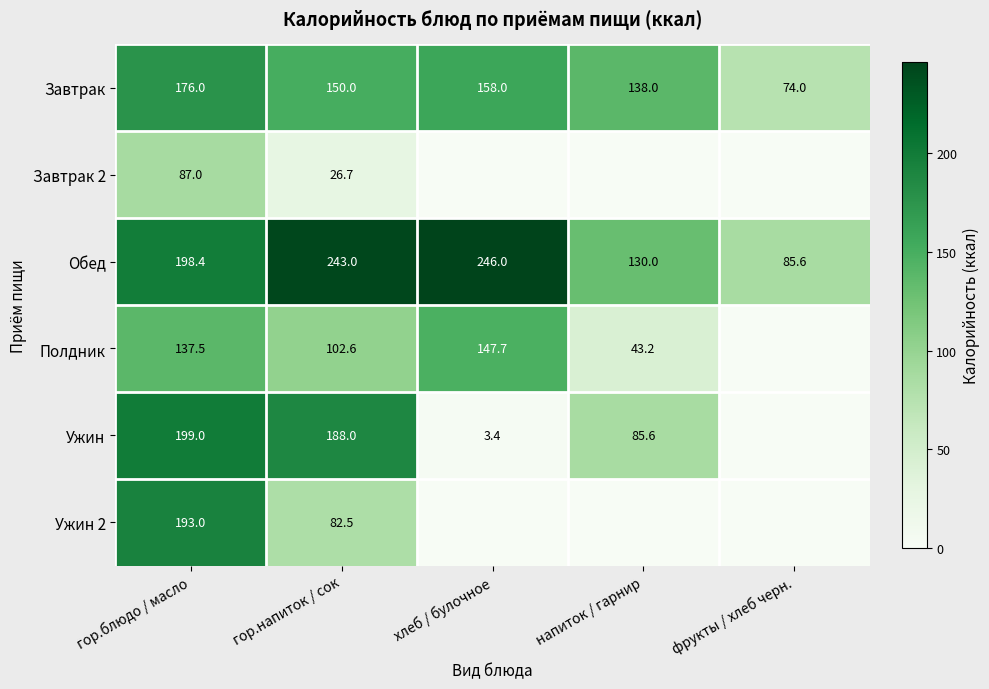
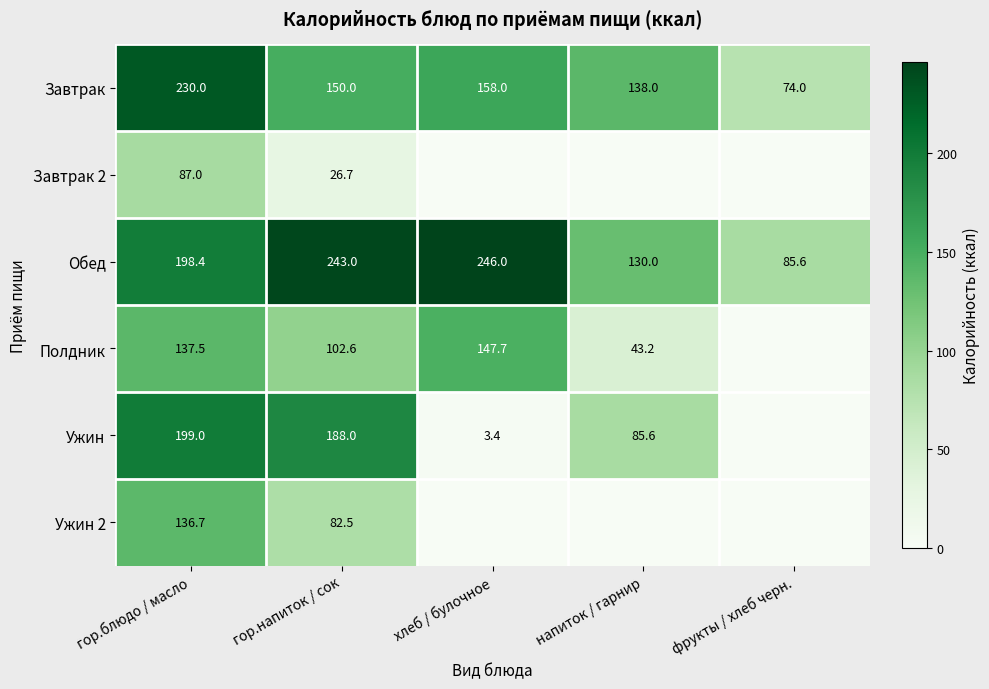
  {
    "Завтрак": {
-     "гор.блюдо / масло": 176.0,
+     "гор.блюдо / масло": 230.0,
      "гор.напиток / сок": 150.0,
      "хлеб / булочное": 158.0,
      "напиток / гарнир": 138.0,
      "фрукты / хлеб черн.": 74.0
    },
    "Завтрак 2": {
      "гор.блюдо / масло": 87.0,
      "гор.напиток / сок": 26.7
    },
    "Обед": {
      "гор.блюдо / масло": 198.4,
      "гор.напиток / сок": 243.0,
      "хлеб / булочное": 246.0,
      "напиток / гарнир": 130.0,
      "фрукты / хлеб черн.": 85.6
    },
    "Полдник": {
      "гор.блюдо / масло": 137.5,
      "гор.напиток / сок": 102.6,
      "хлеб / булочное": 147.7,
      "напиток / гарнир": 43.2
    },
    "Ужин": {
      "гор.блюдо / масло": 199.0,
      "гор.напиток / сок": 188.0,
      "хлеб / булочное": 3.4,
      "напиток / гарнир": 85.6
    },
    "Ужин 2": {
-     "гор.блюдо / масло": 193.0,
+     "гор.блюдо / масло": 136.7,
      "гор.напиток / сок": 82.5
    }
  }
